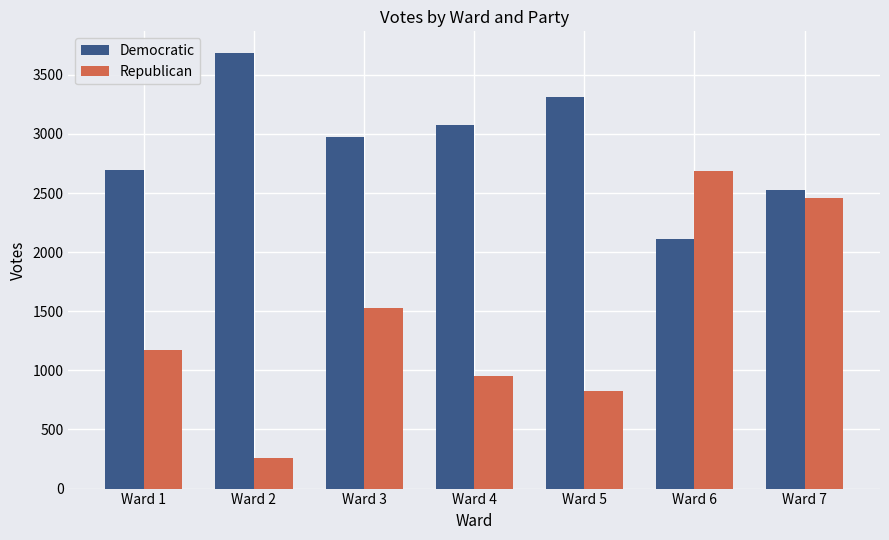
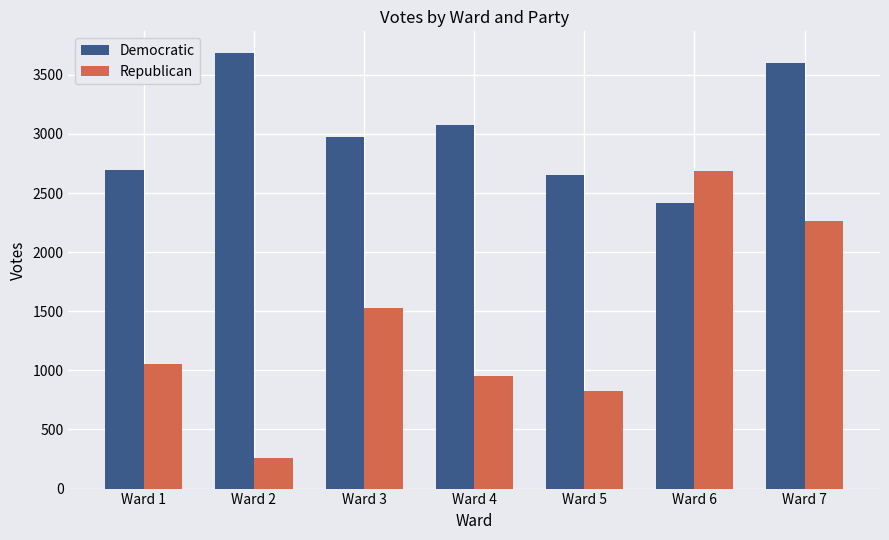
  {
    "Democratic": {
      "Ward 1": 2700,
      "Ward 2": 3680,
      "Ward 3": 2970,
      "Ward 4": 3080,
-     "Ward 5": 3310,
-     "Ward 6": 2110,
-     "Ward 7": 2530
+     "Ward 5": 2650,
+     "Ward 6": 2420,
+     "Ward 7": 3600
    },
    "Republican": {
-     "Ward 1": 1170,
+     "Ward 1": 1050,
      "Ward 2": 260,
      "Ward 3": 1520,
      "Ward 4": 950,
      "Ward 5": 820,
      "Ward 6": 2690,
-     "Ward 7": 2460
+     "Ward 7": 2270
    }
  }
